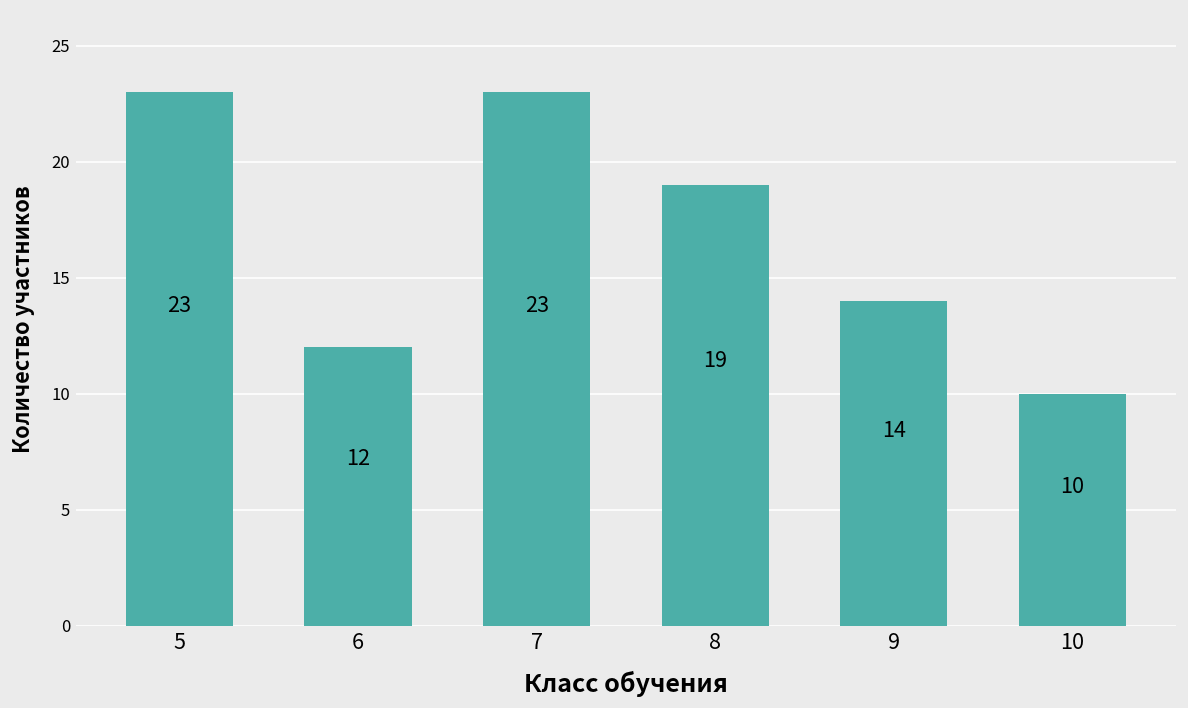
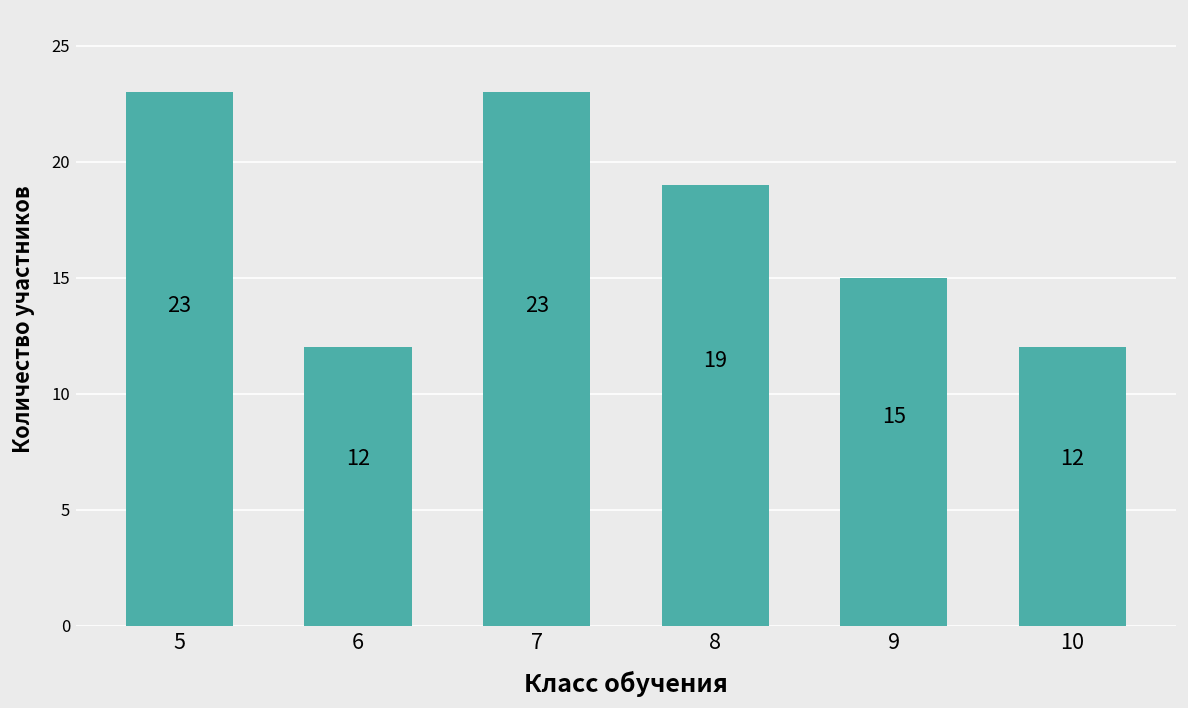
  {
    "5": 23,
    "6": 12,
    "7": 23,
    "8": 19,
-   "9": 14,
-   "10": 10
+   "9": 15,
+   "10": 12
  }
